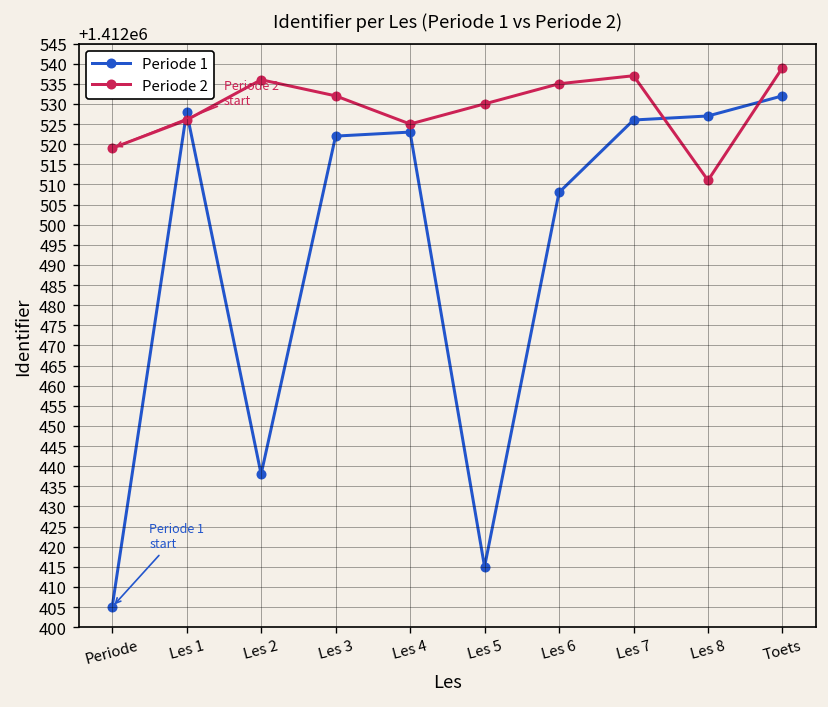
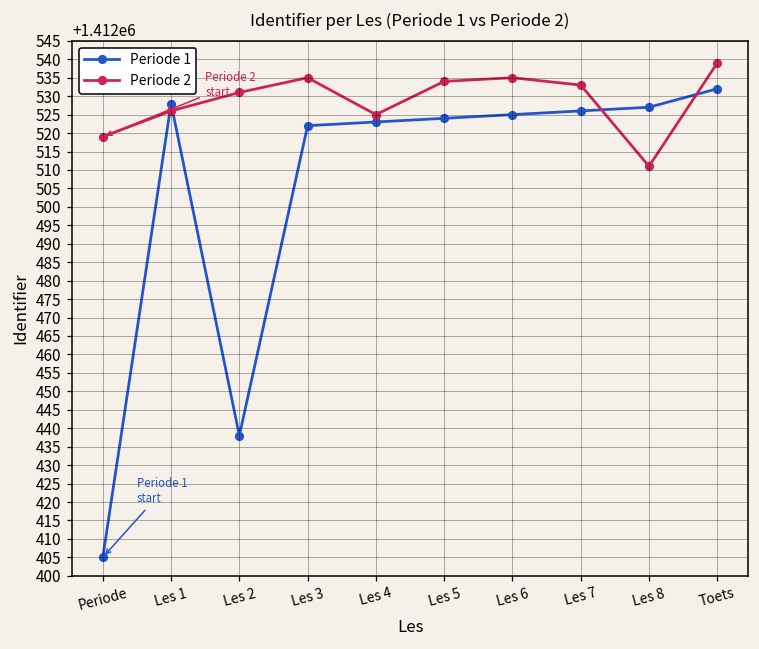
  {
    "Periode 1": {
      "Les 2": 1412438,
      "Les 3": 1412522,
      "Les 4": 1412523,
-     "Les 5": 1412415,
-     "Les 6": 1412508,
+     "Les 5": 1412524,
+     "Les 6": 1412525,
      "Les 7": 1412526,
      "Les 8": 1412527,
      "Toets": 1412532
    },
    "Periode 2": {
      "Periode": 1412519,
-     "Les 2": 1412536,
-     "Les 3": 1412532,
+     "Les 2": 1412531,
+     "Les 3": 1412535,
      "Les 4": 1412525,
-     "Les 5": 1412530,
+     "Les 5": 1412534,
      "Les 6": 1412535,
-     "Les 7": 1412537,
+     "Les 7": 1412533,
      "Les 8": 1412511,
      "Toets": 1412539
    }
  }
